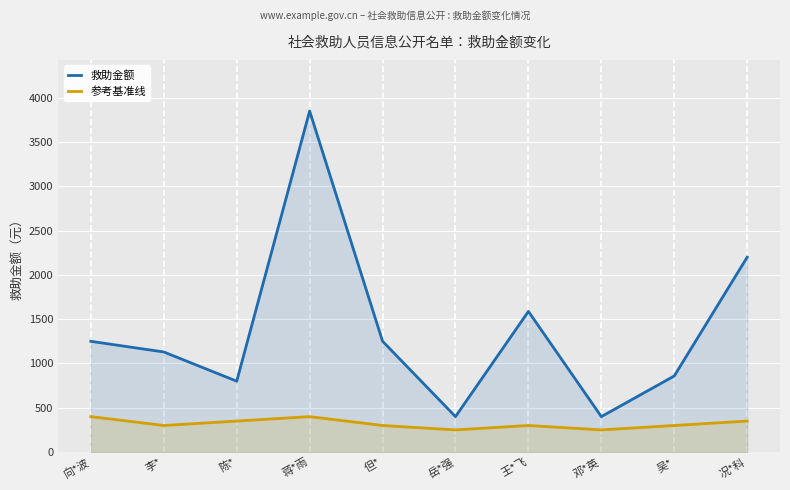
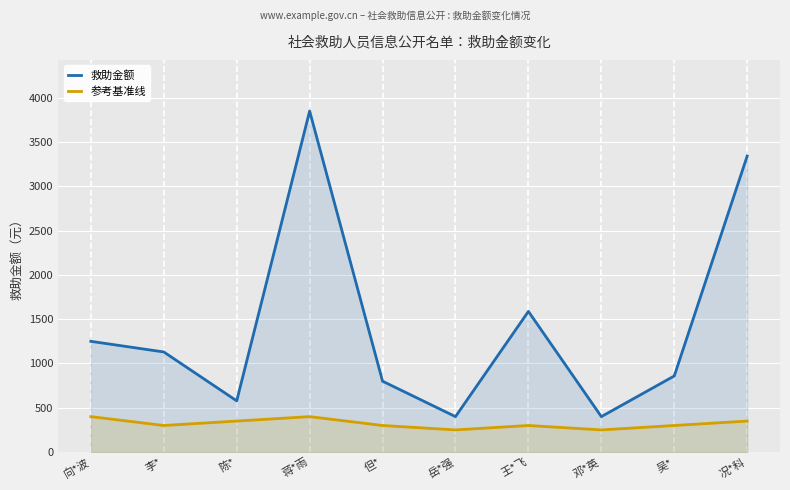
  {
    "救助金额": {
      "向*波": 1300,
      "李*": 1100,
-     "陈*": 800,
+     "陈*": 600,
      "蒋*雨": 3900,
-     "但*": 1300,
+     "但*": 800,
      "岳*强": 400,
      "王*飞": 1600,
      "邓*英": 400,
      "吴*": 900,
-     "况*科": 2200
+     "况*科": 3300
    },
    "参考基准线": {
      "向*波": 400,
      "李*": 300,
      "陈*": 400,
      "蒋*雨": 400,
      "但*": 300,
      "岳*强": 300,
      "王*飞": 300,
      "邓*英": 300,
      "吴*": 300,
      "况*科": 400
    }
  }
